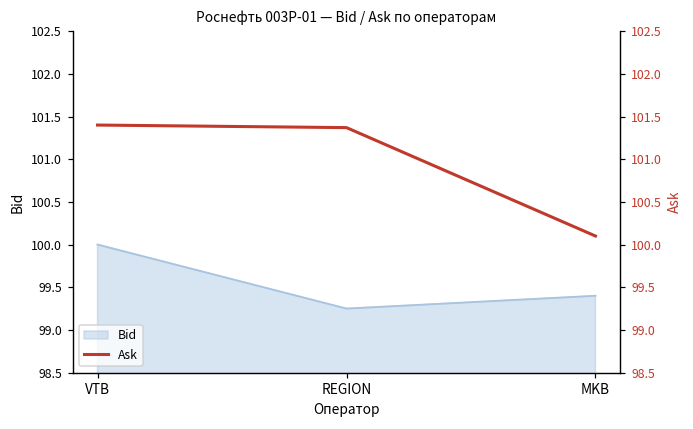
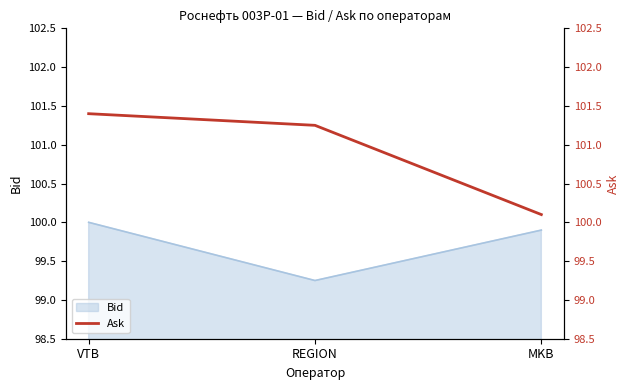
  {
    "Bid": {
      "VTB": 100.0,
      "REGION": 99.3,
-     "MKB": 99.4
+     "MKB": 99.9
    },
    "Ask": {
      "VTB": 101.4,
-     "REGION": 101.4,
+     "REGION": 101.3,
      "MKB": 100.1
    }
  }
